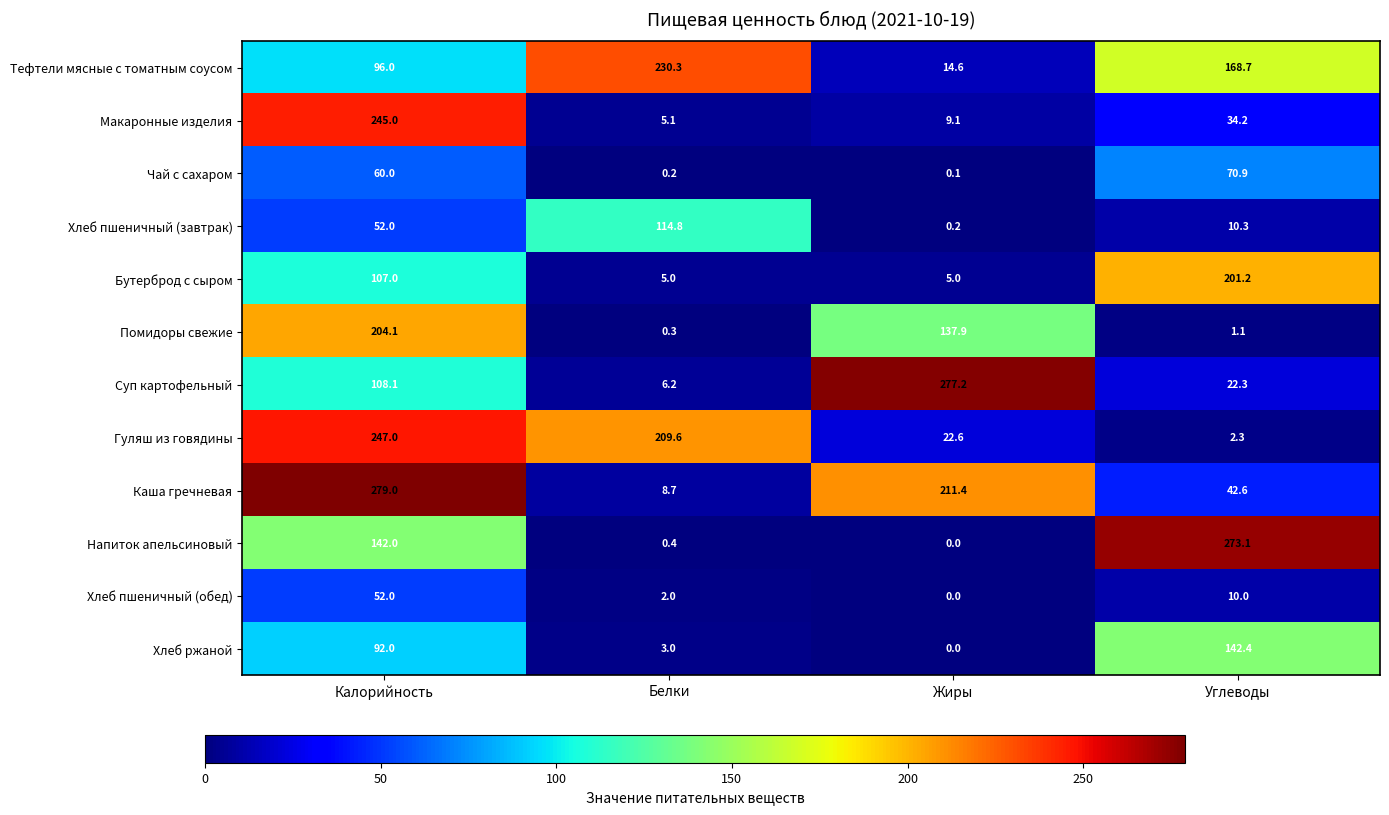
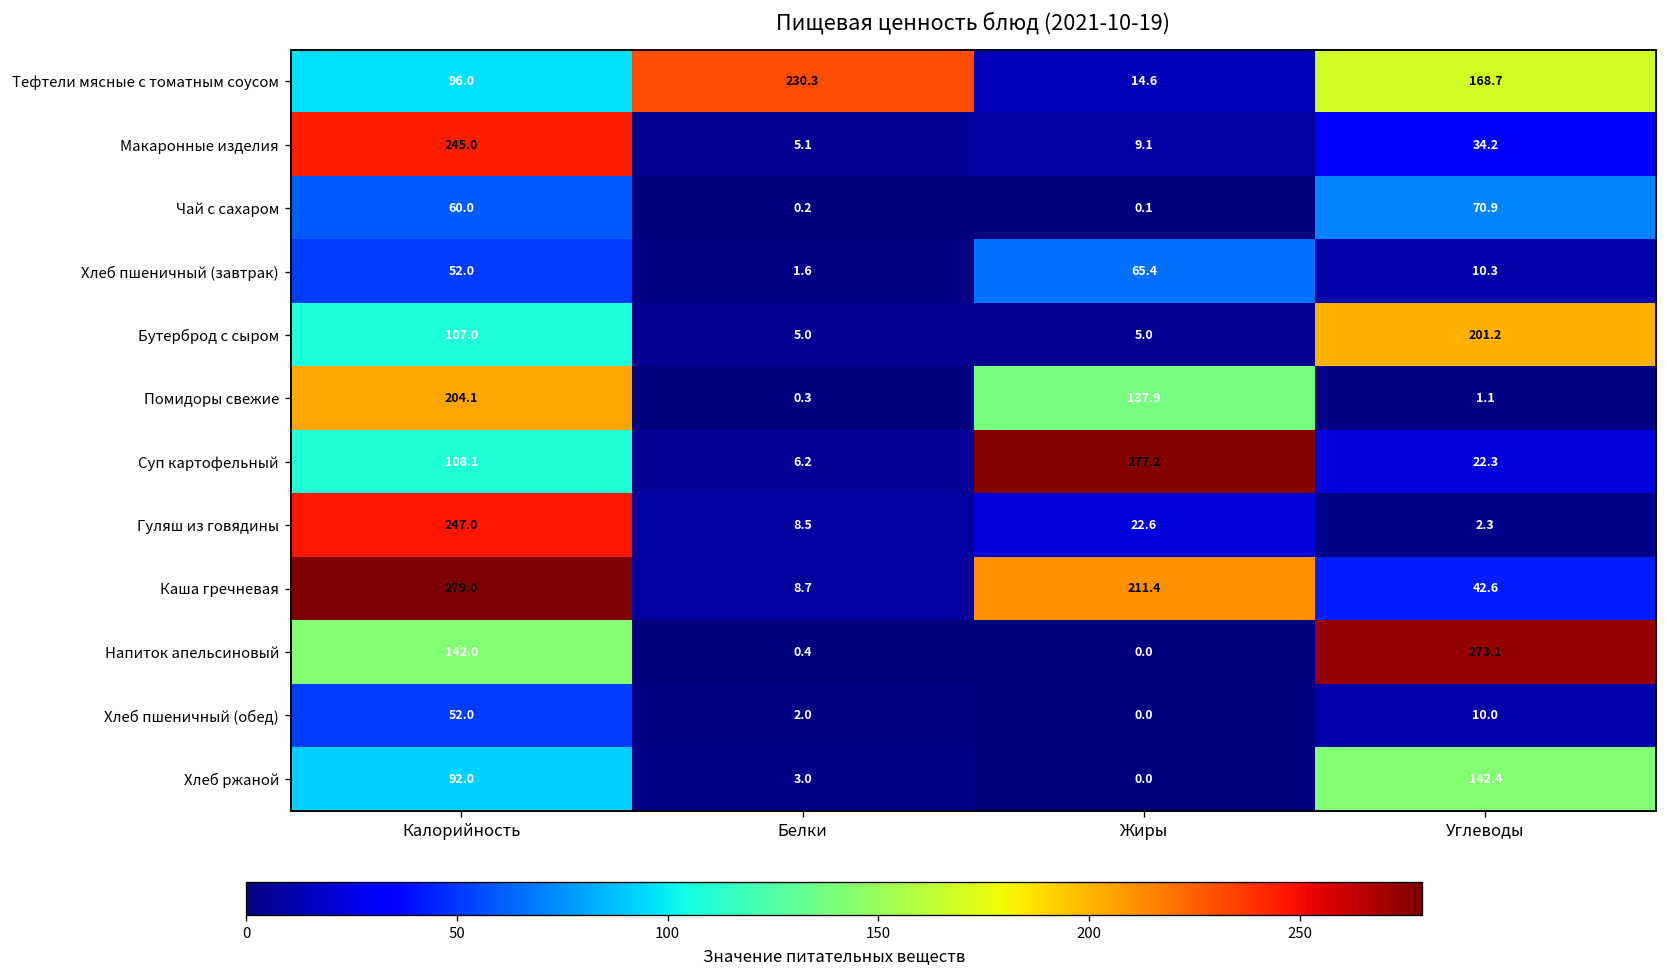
  {
    "Тефтели мясные с томатным соусом": {
      "Калорийность": 96.0,
      "Белки": 230.3,
      "Жиры": 14.6,
      "Углеводы": 168.7
    },
    "Макаронные изделия": {
      "Калорийность": 245.0,
      "Белки": 5.1,
      "Жиры": 9.1,
      "Углеводы": 34.2
    },
    "Чай с сахаром": {
      "Калорийность": 60.0,
      "Белки": 0.2,
      "Жиры": 0.1,
      "Углеводы": 70.9
    },
    "Хлеб пшеничный (завтрак)": {
      "Калорийность": 52.0,
-     "Белки": 114.8,
-     "Жиры": 0.2,
+     "Белки": 1.6,
+     "Жиры": 65.4,
      "Углеводы": 10.3
    },
    "Бутерброд с сыром": {
      "Калорийность": 107.0,
      "Белки": 5.0,
      "Жиры": 5.0,
      "Углеводы": 201.2
    },
    "Помидоры свежие": {
      "Калорийность": 204.1,
      "Белки": 0.3,
      "Жиры": 137.9,
      "Углеводы": 1.1
    },
    "Суп картофельный": {
      "Калорийность": 108.1,
      "Белки": 6.2,
      "Жиры": 277.2,
      "Углеводы": 22.3
    },
    "Гуляш из говядины": {
      "Калорийность": 247.0,
-     "Белки": 209.6,
+     "Белки": 8.5,
      "Жиры": 22.6,
      "Углеводы": 2.3
    },
    "Каша гречневая": {
      "Калорийность": 279.0,
      "Белки": 8.7,
      "Жиры": 211.4,
      "Углеводы": 42.6
    },
    "Напиток апельсиновый": {
      "Калорийность": 142.0,
      "Белки": 0.4,
      "Жиры": 0.0,
      "Углеводы": 273.1
    },
    "Хлеб пшеничный (обед)": {
      "Калорийность": 52.0,
      "Белки": 2.0,
      "Жиры": 0.0,
      "Углеводы": 10.0
    },
    "Хлеб ржаной": {
      "Калорийность": 92.0,
      "Белки": 3.0,
      "Жиры": 0.0,
      "Углеводы": 142.4
    }
  }
